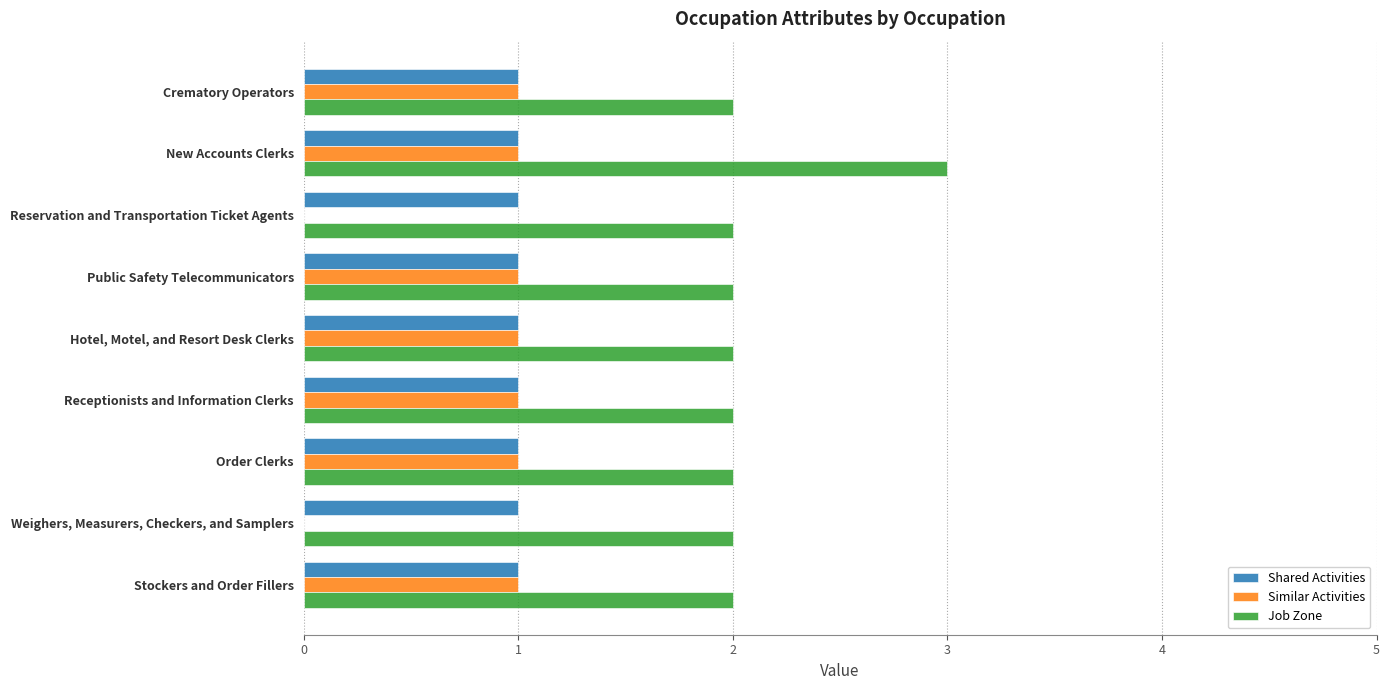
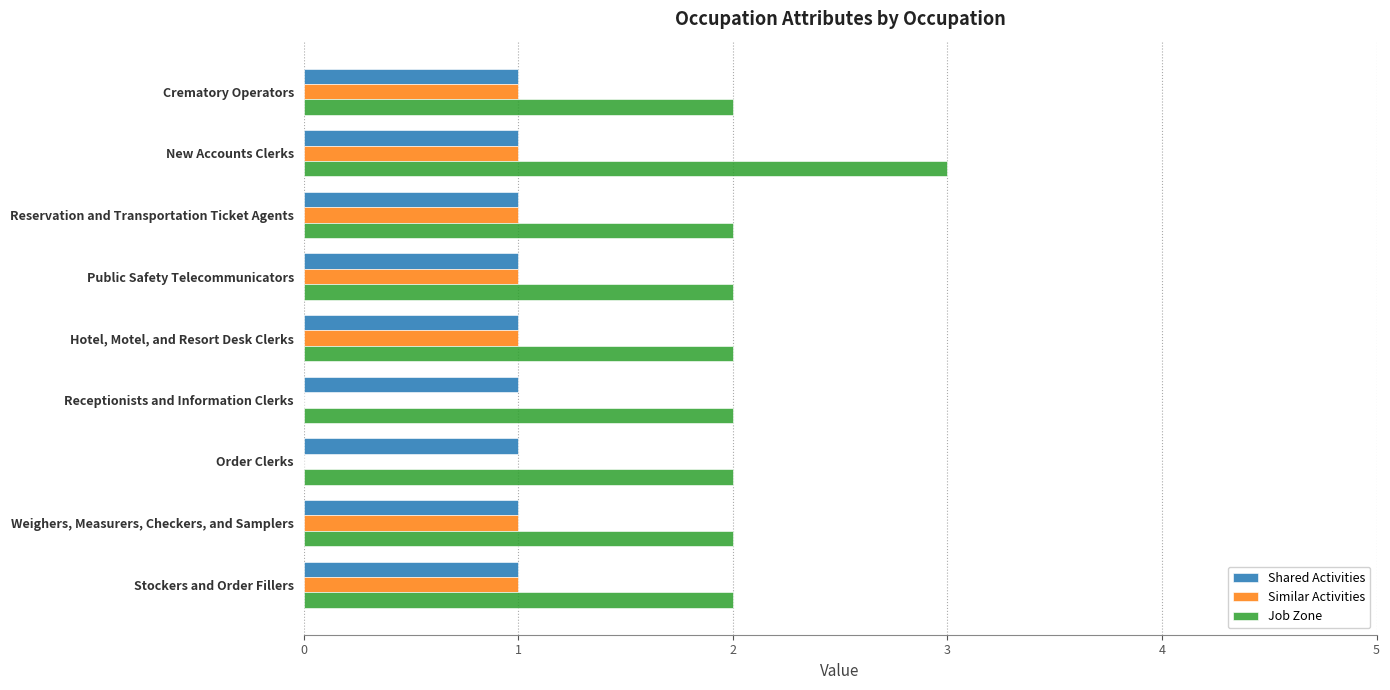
  {
    "Shared Activities": {
      "Crematory Operators": 1,
      "New Accounts Clerks": 1,
      "Reservation and Transportation Ticket Agents": 1,
      "Public Safety Telecommunicators": 1,
      "Hotel, Motel, and Resort Desk Clerks": 1,
      "Receptionists and Information Clerks": 1,
      "Order Clerks": 1,
      "Weighers, Measurers, Checkers, and Samplers": 1,
      "Stockers and Order Fillers": 1
    },
    "Similar Activities": {
      "Crematory Operators": 1,
      "New Accounts Clerks": 1,
-     "Reservation and Transportation Ticket Agents": 0,
+     "Reservation and Transportation Ticket Agents": 1,
      "Public Safety Telecommunicators": 1,
      "Hotel, Motel, and Resort Desk Clerks": 1,
-     "Receptionists and Information Clerks": 1,
-     "Order Clerks": 1,
-     "Weighers, Measurers, Checkers, and Samplers": 0,
+     "Receptionists and Information Clerks": 0,
+     "Order Clerks": 0,
+     "Weighers, Measurers, Checkers, and Samplers": 1,
      "Stockers and Order Fillers": 1
    },
    "Job Zone": {
      "Crematory Operators": 2,
      "New Accounts Clerks": 3,
      "Reservation and Transportation Ticket Agents": 2,
      "Public Safety Telecommunicators": 2,
      "Hotel, Motel, and Resort Desk Clerks": 2,
      "Receptionists and Information Clerks": 2,
      "Order Clerks": 2,
      "Weighers, Measurers, Checkers, and Samplers": 2,
      "Stockers and Order Fillers": 2
    }
  }
